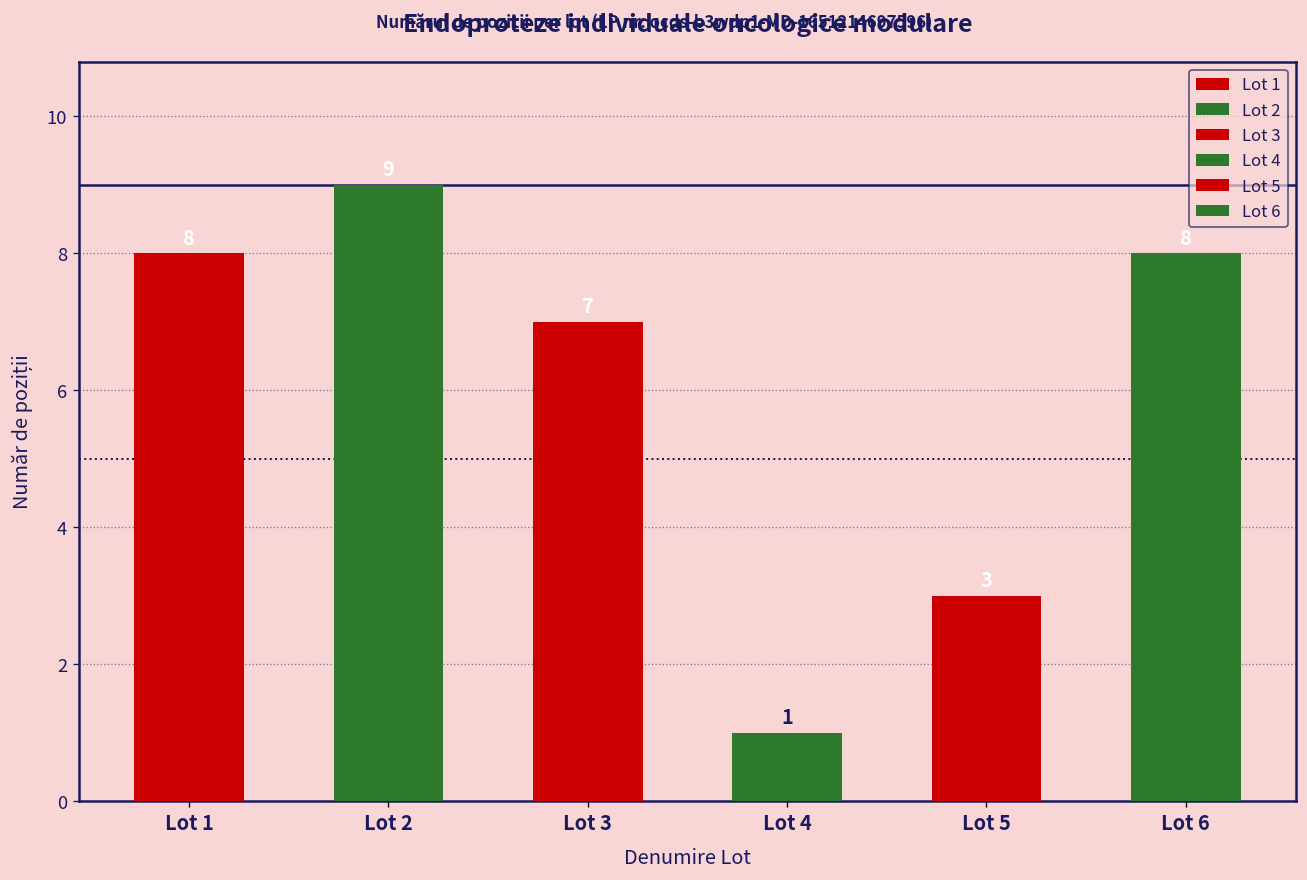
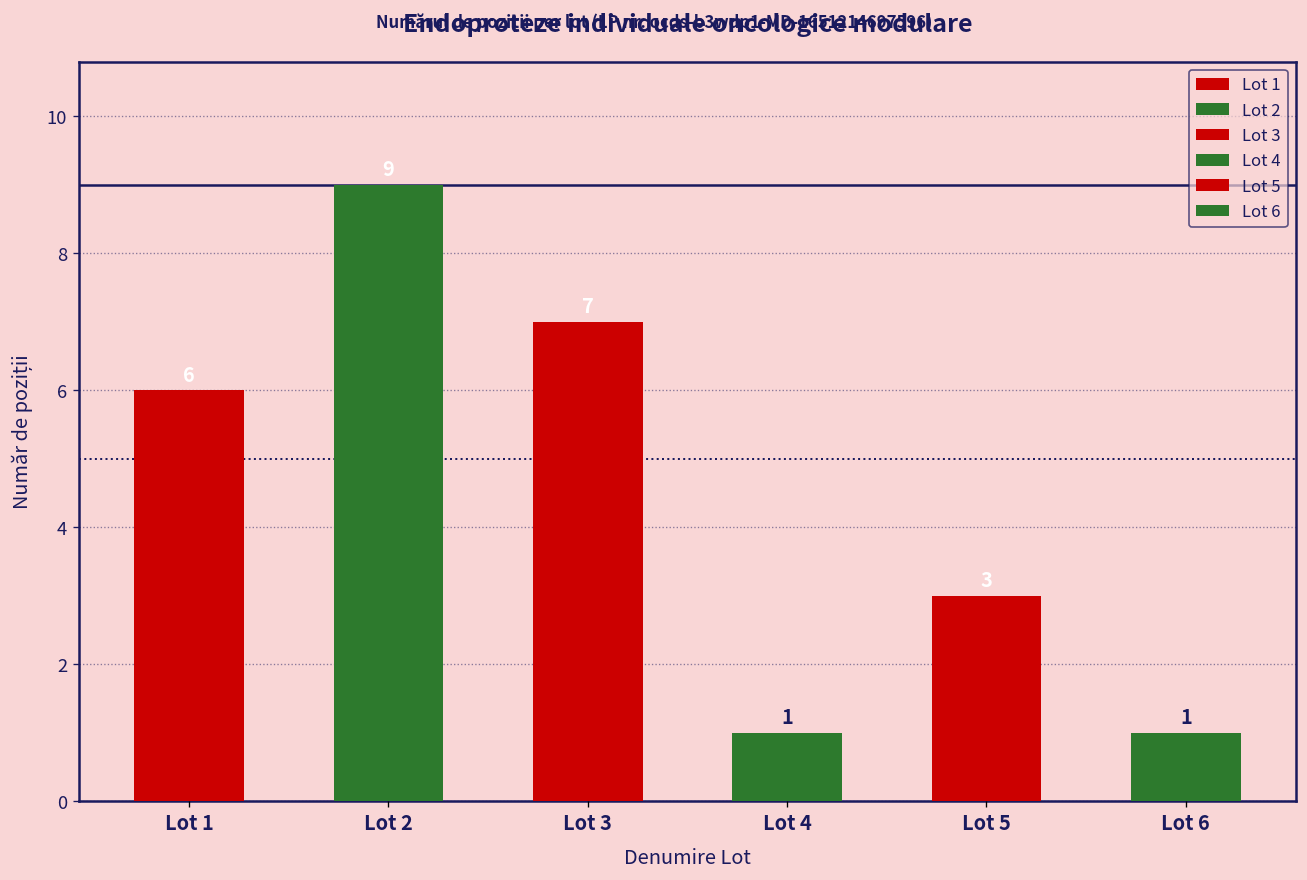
  {
-   "Lot 1": 8,
+   "Lot 1": 6,
    "Lot 2": 9,
    "Lot 3": 7,
    "Lot 5": 3,
-   "Lot 6": 8
+   "Lot 6": 1
  }
